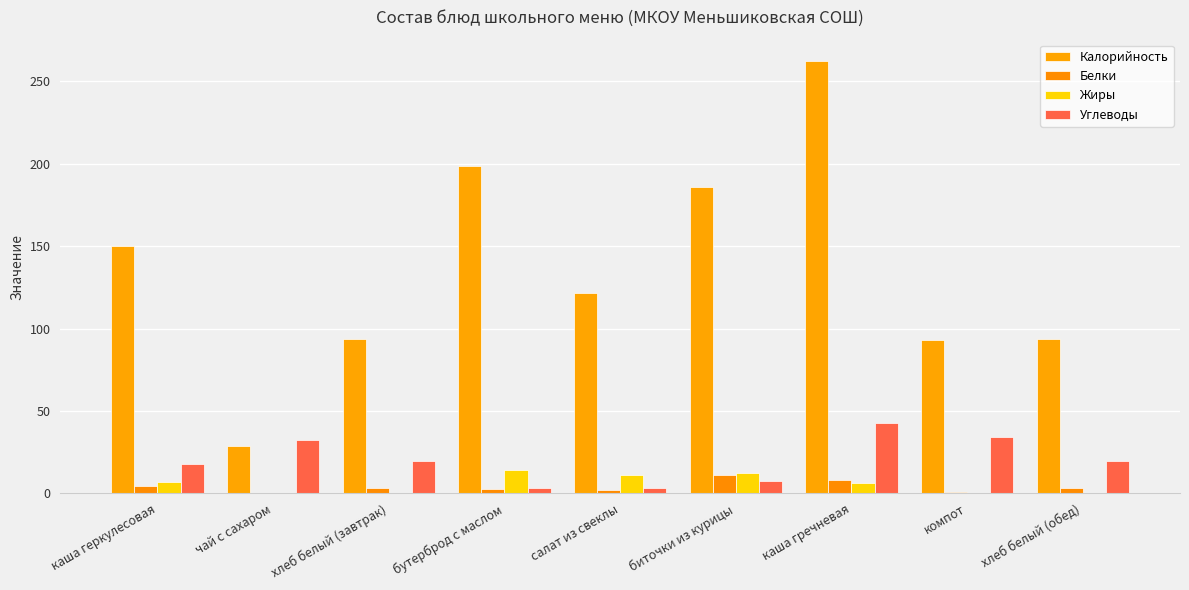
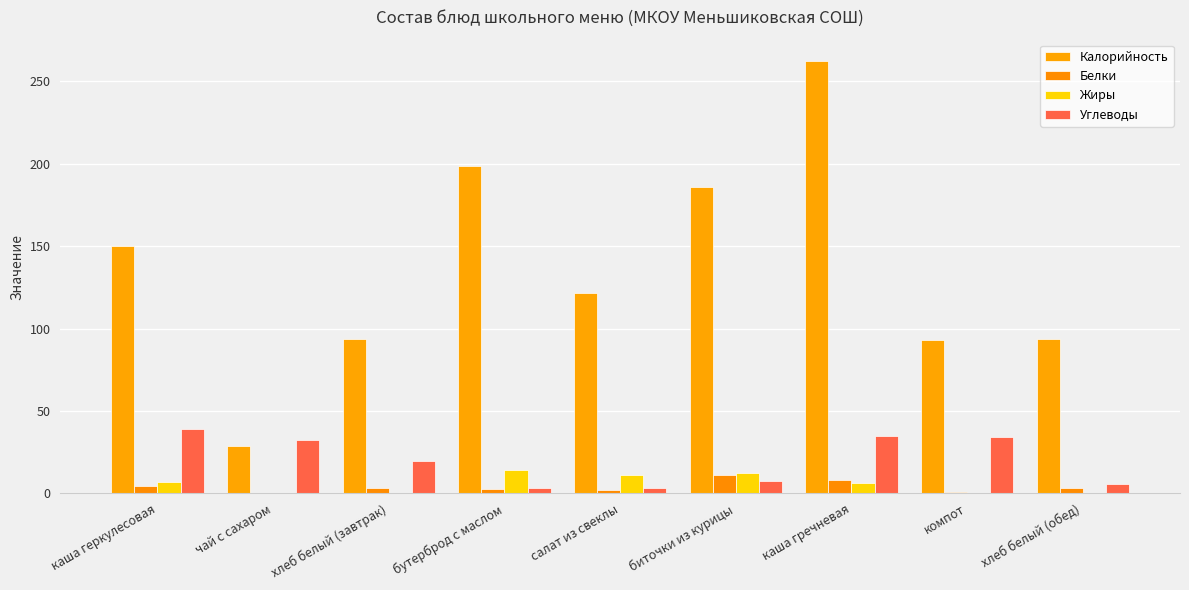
  {
    "Углеводы": {
-     "каша геркулесовая": 18,
+     "каша геркулесовая": 39,
      "чай с сахаром": 33,
      "хлеб белый (завтрак)": 20,
      "бутерброд с маслом": 4,
      "салат из свеклы": 3,
      "биточки из курицы": 8,
-     "каша гречневая": 43,
+     "каша гречневая": 35,
      "компот": 34,
-     "хлеб белый (обед)": 20
+     "хлеб белый (обед)": 6
    }
  }
